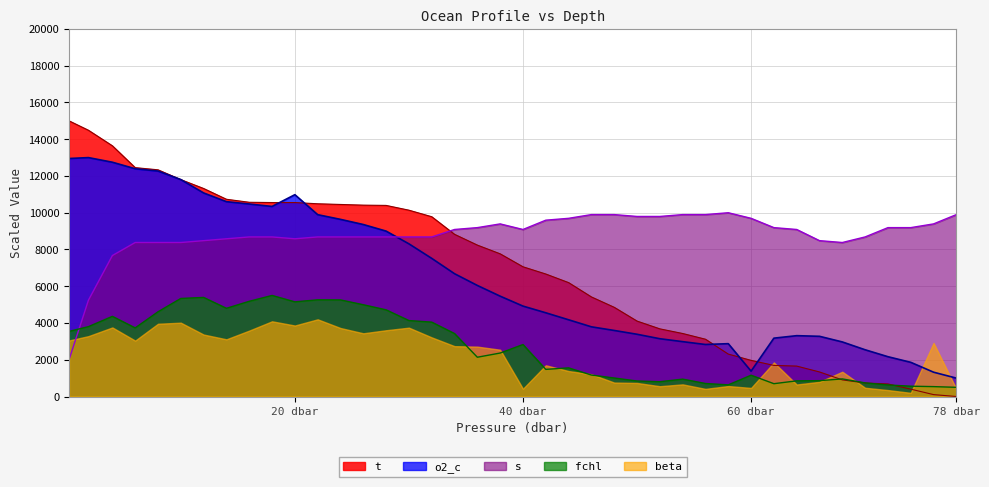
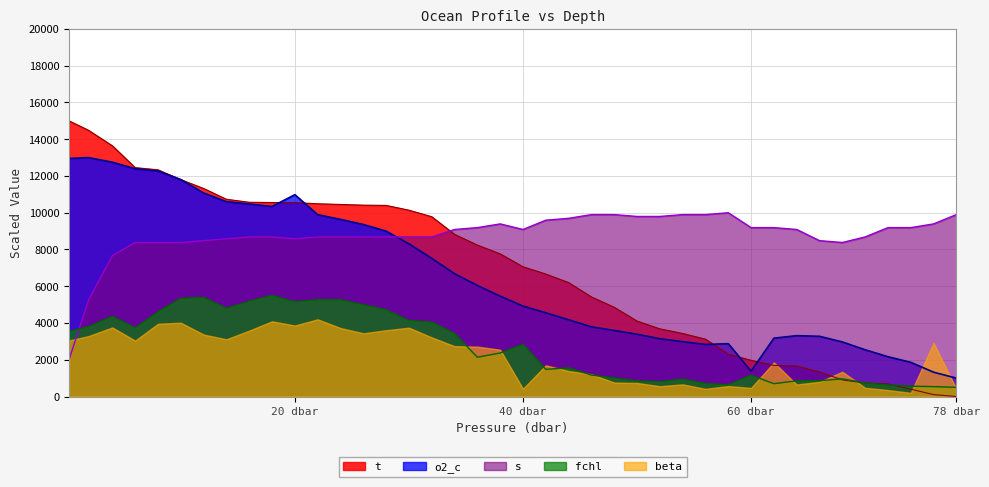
  {
    "t": {
      "20 dbar": 10600,
      "40 dbar": 7100,
      "60 dbar": 2000,
      "78 dbar": 0
    },
    "o2_c": {
      "20 dbar": 11000,
      "40 dbar": 4900,
      "60 dbar": 1400,
      "78 dbar": 1000
    },
    "s": {
      "20 dbar": 8600,
      "40 dbar": 9100,
-     "60 dbar": 9700,
+     "60 dbar": 9200,
      "78 dbar": 9900
    },
    "fchl": {
      "20 dbar": 5200,
      "40 dbar": 2800,
      "60 dbar": 1200
    },
    "beta": {
      "20 dbar": 3900,
      "40 dbar": 400,
      "60 dbar": 500
    }
  }
